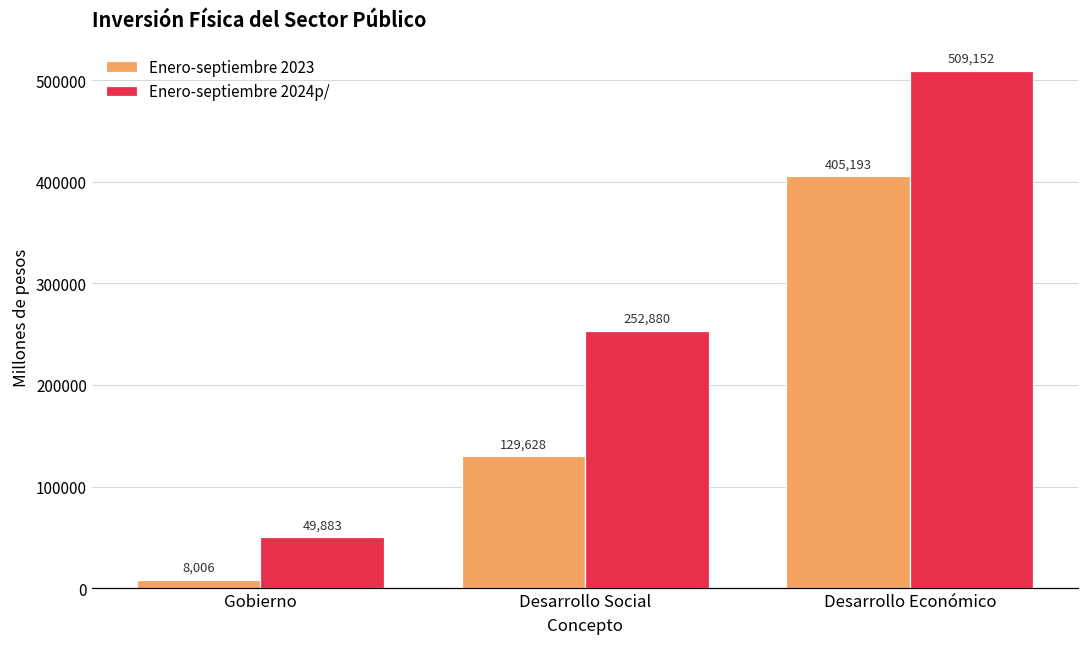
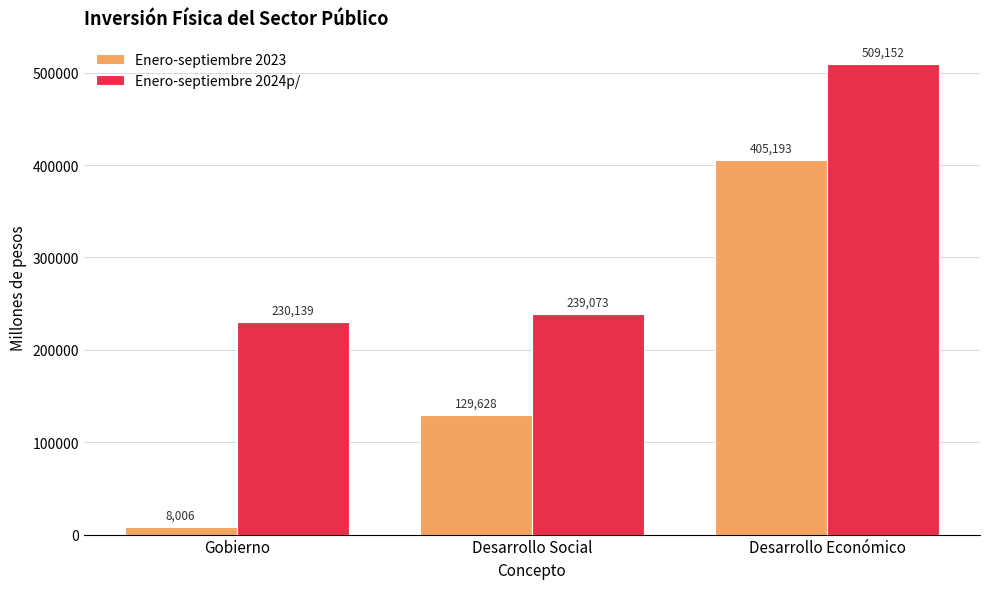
  {
    "Enero-septiembre 2023": {
      "Gobierno": "8,006",
      "Desarrollo Social": "129,628",
      "Desarrollo Económico": "405,193"
    },
    "Enero-septiembre 2024p/": {
-     "Gobierno": "49,883",
-     "Desarrollo Social": "252,880",
+     "Gobierno": "230,139",
+     "Desarrollo Social": "239,073",
      "Desarrollo Económico": "509,152"
    }
  }
